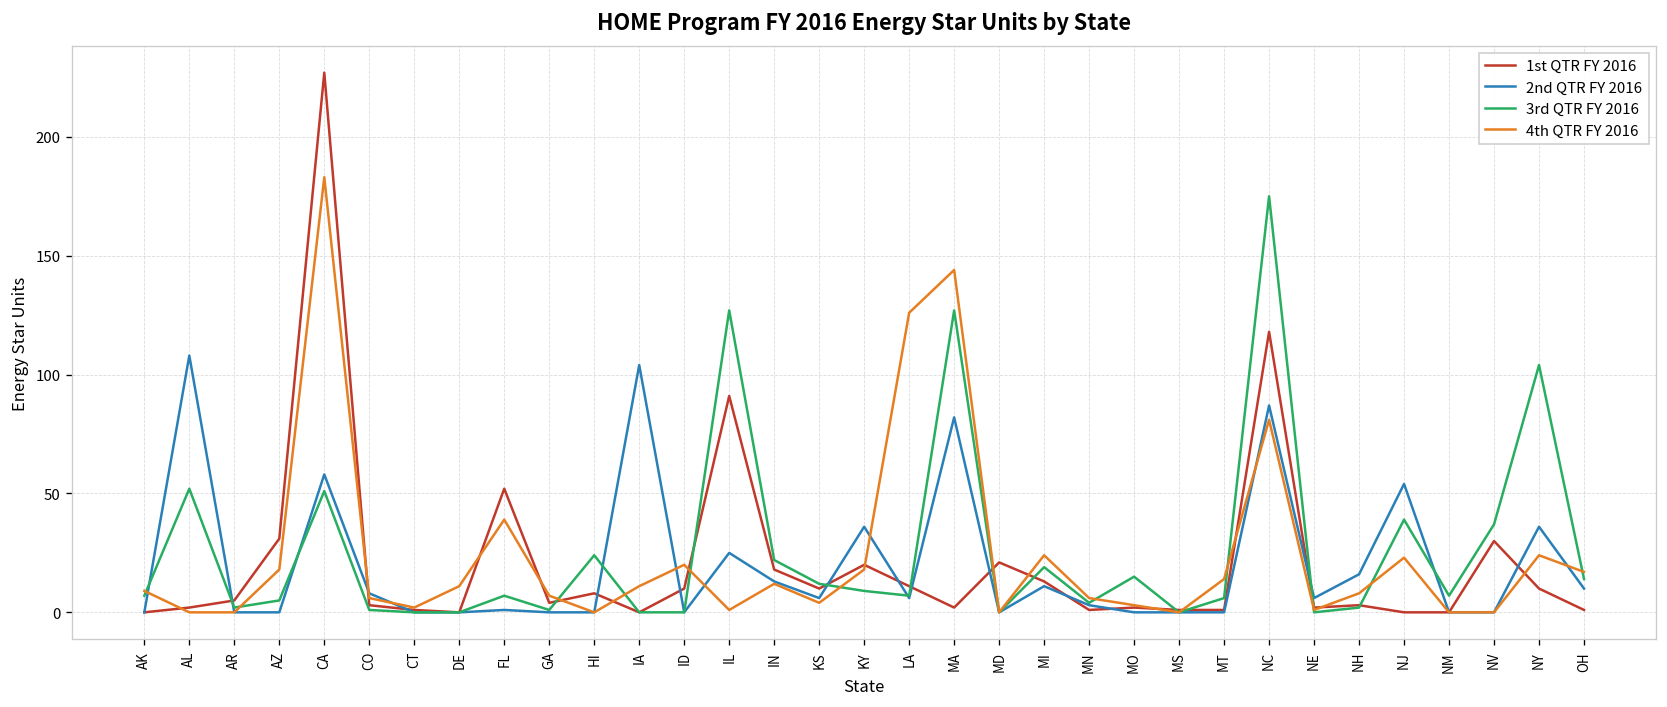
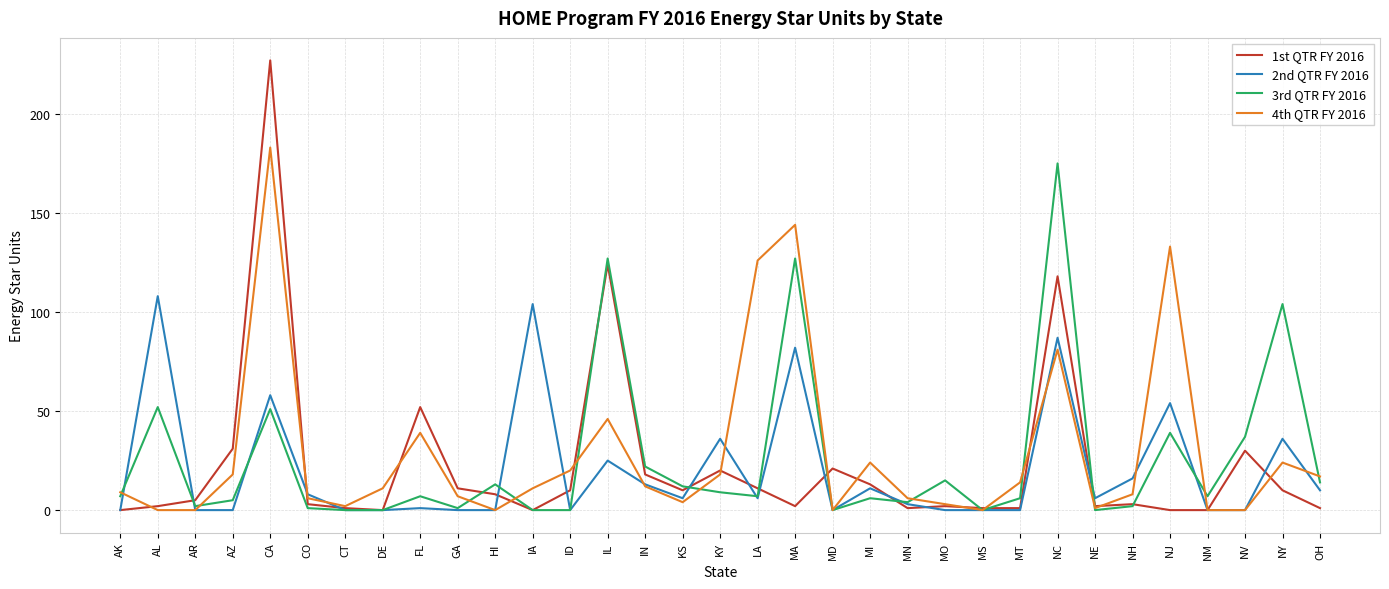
  {
    "1st QTR FY 2016": {
      "AL": 2,
      "AR": 5,
      "AZ": 31,
      "CA": 227,
      "CO": 3,
      "FL": 52,
-     "GA": 4,
+     "GA": 11,
      "HI": 8,
      "ID": 10,
-     "IL": 91,
+     "IL": 124,
      "IN": 18,
      "KS": 10,
      "KY": 20,
      "LA": 11,
      "MA": 2,
      "MD": 21,
      "MI": 13,
      "MN": 1,
      "NC": 118,
      "NJ": 0,
      "NV": 30,
      "NY": 10,
      "OH": 1
    },
    "2nd QTR FY 2016": {
      "AL": 108,
      "AZ": 0,
      "CA": 58,
      "CO": 8,
      "FL": 1,
      "IA": 104,
      "IL": 25,
      "KS": 6,
      "KY": 36,
      "MA": 82,
      "MI": 11,
      "MO": 0,
      "NC": 87,
      "NE": 6,
      "NH": 16,
      "NJ": 54,
      "NY": 36,
      "OH": 10
    },
    "3rd QTR FY 2016": {
      "AK": 7,
      "AL": 52,
      "AR": 2,
      "AZ": 5,
      "CA": 51,
      "CO": 1,
      "FL": 7,
-     "HI": 24,
+     "HI": 13,
      "IL": 127,
      "IN": 22,
      "KS": 12,
      "KY": 9,
      "MA": 127,
-     "MI": 19,
+     "MI": 6,
      "MO": 15,
      "MT": 6,
      "NC": 175,
      "NJ": 39,
      "NM": 7,
      "NV": 37,
      "NY": 104,
      "OH": 14
    },
    "4th QTR FY 2016": {
      "AK": 9,
      "AL": 0,
      "AZ": 18,
      "CA": 183,
      "CO": 6,
      "DE": 11,
      "FL": 39,
      "GA": 7,
      "IA": 11,
      "ID": 20,
-     "IL": 1,
+     "IL": 46,
      "KS": 4,
      "KY": 18,
      "LA": 126,
      "MA": 144,
      "MI": 24,
      "MN": 6,
      "MT": 14,
      "NC": 81,
      "NH": 8,
-     "NJ": 23,
+     "NJ": 133,
      "NY": 24,
      "OH": 17
    }
  }
